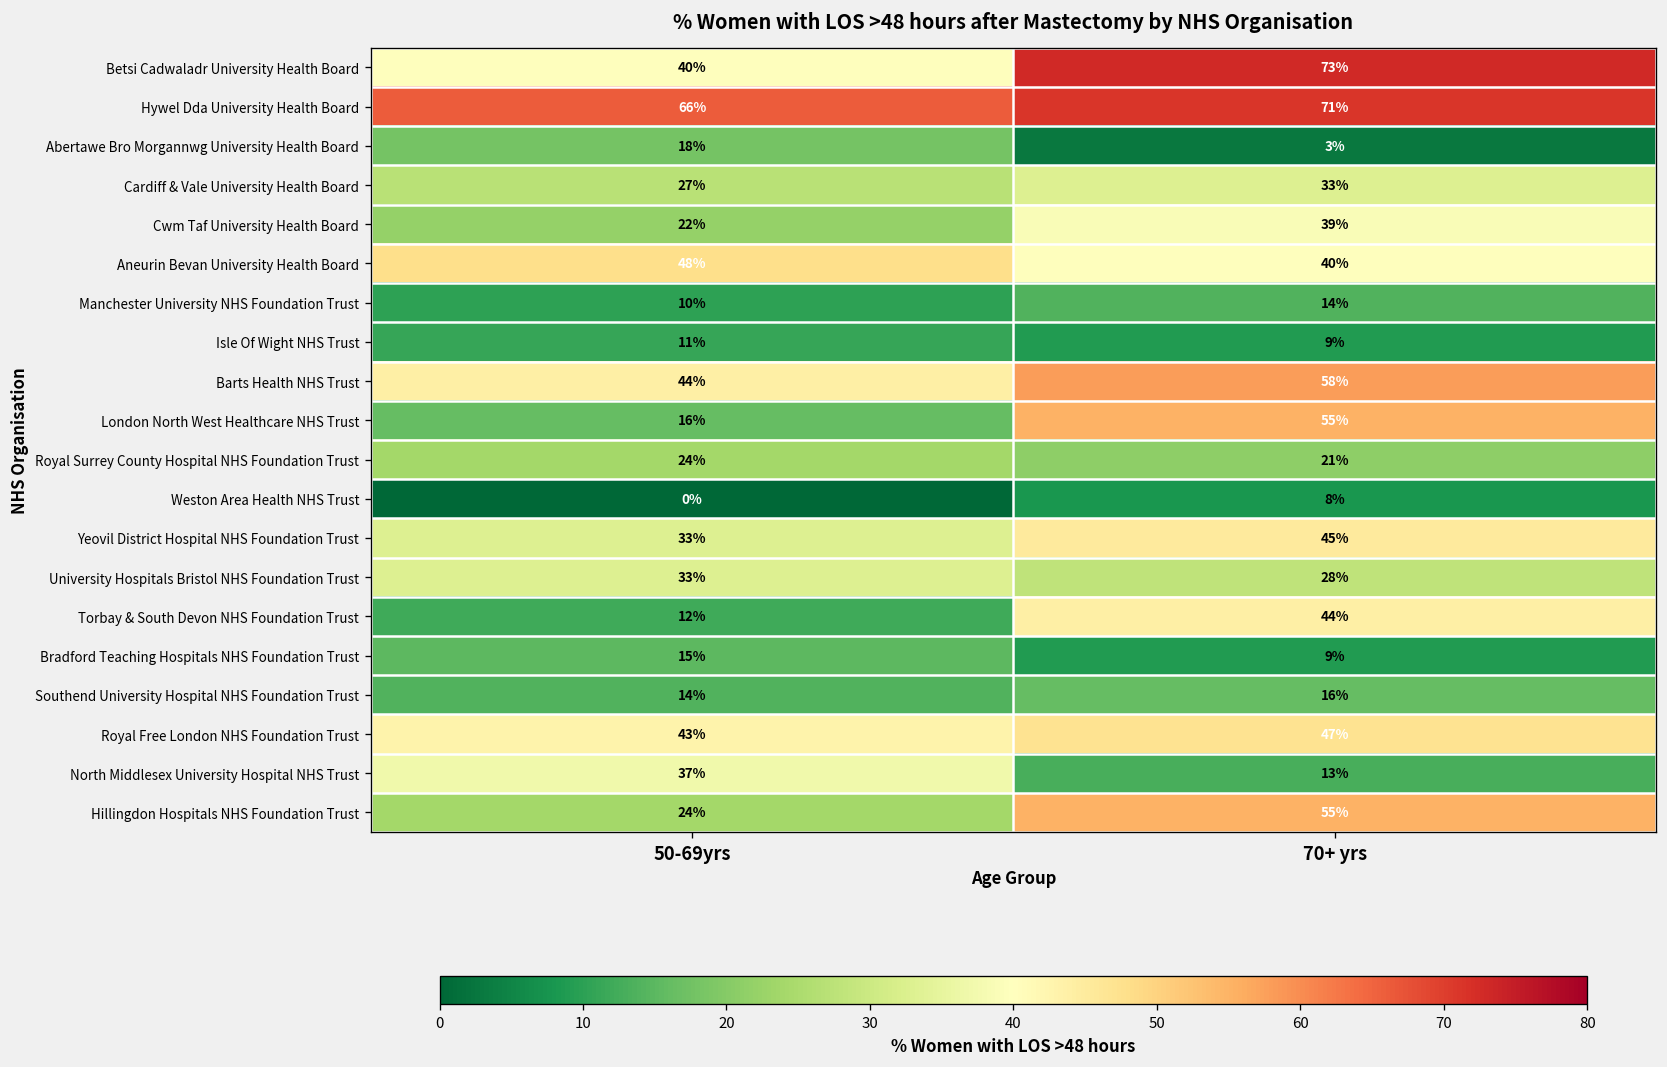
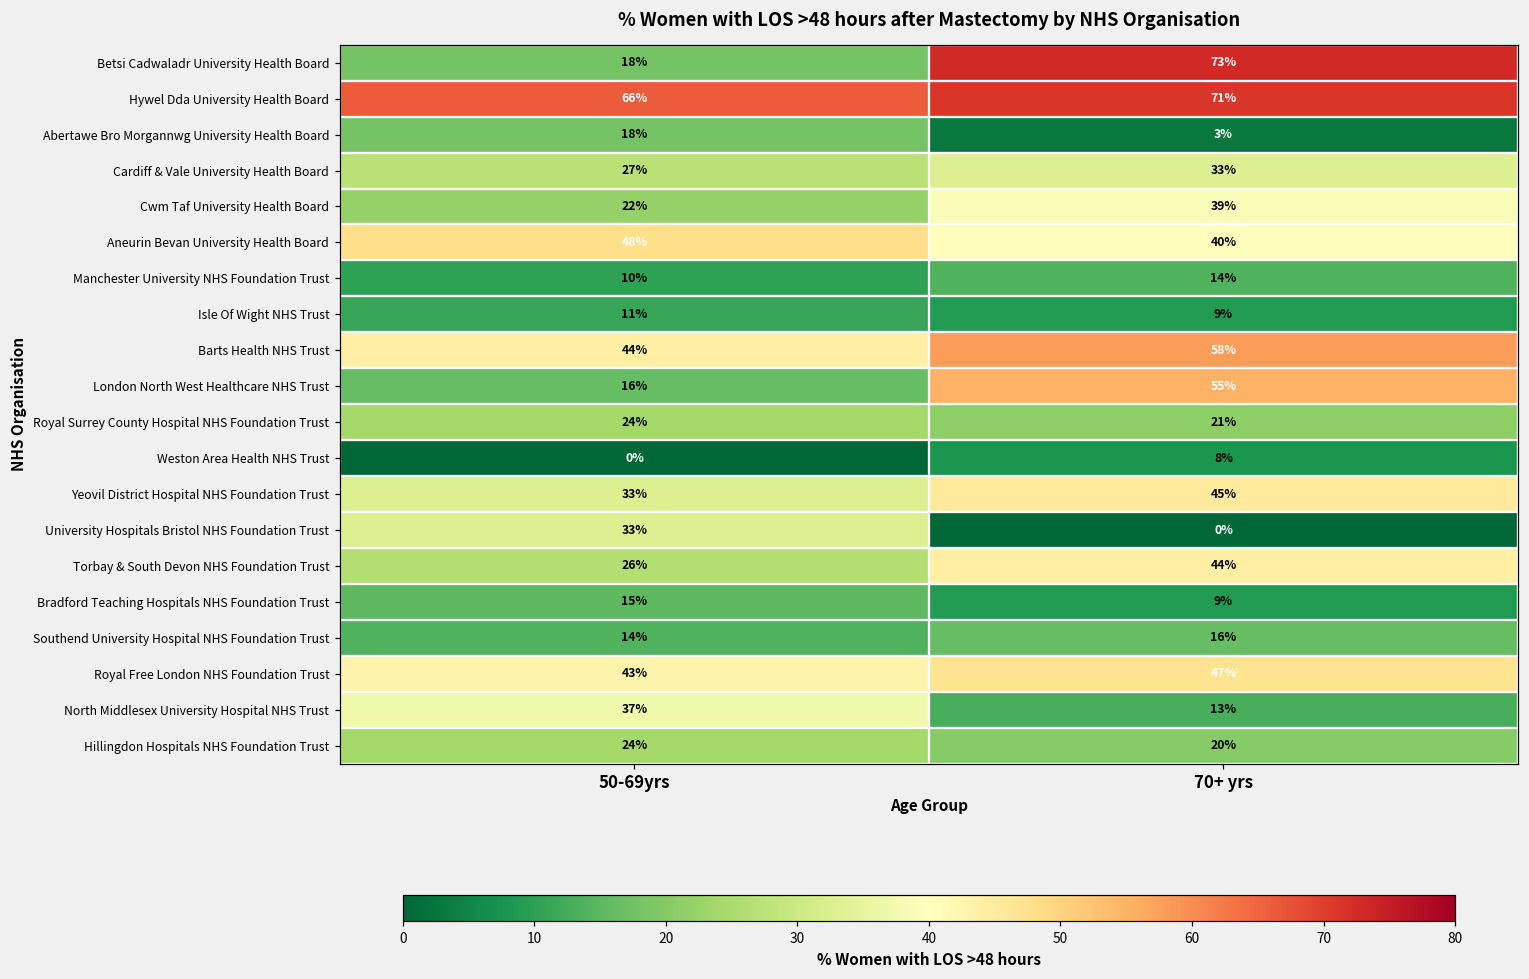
  {
    "Betsi Cadwaladr University Health Board": {
-     "50-69yrs": "40%",
+     "50-69yrs": "18%",
      "70+ yrs": "73%"
    },
    "Hywel Dda University Health Board": {
      "50-69yrs": "66%",
      "70+ yrs": "71%"
    },
    "Abertawe Bro Morgannwg University Health Board": {
      "50-69yrs": "18%",
      "70+ yrs": "3%"
    },
    "Cardiff & Vale University Health Board": {
      "50-69yrs": "27%",
      "70+ yrs": "33%"
    },
    "Cwm Taf University Health Board": {
      "50-69yrs": "22%",
      "70+ yrs": "39%"
    },
    "Aneurin Bevan University Health Board": {
      "50-69yrs": "48%",
      "70+ yrs": "40%"
    },
    "Manchester University NHS Foundation Trust": {
      "50-69yrs": "10%",
      "70+ yrs": "14%"
    },
    "Isle Of Wight NHS Trust": {
      "50-69yrs": "11%",
      "70+ yrs": "9%"
    },
    "Barts Health NHS Trust": {
      "50-69yrs": "44%",
      "70+ yrs": "58%"
    },
    "London North West Healthcare NHS Trust": {
      "50-69yrs": "16%",
      "70+ yrs": "55%"
    },
    "Royal Surrey County Hospital NHS Foundation Trust": {
      "50-69yrs": "24%",
      "70+ yrs": "21%"
    },
    "Weston Area Health NHS Trust": {
      "50-69yrs": "0%",
      "70+ yrs": "8%"
    },
    "Yeovil District Hospital NHS Foundation Trust": {
      "50-69yrs": "33%",
      "70+ yrs": "45%"
    },
    "University Hospitals Bristol NHS Foundation Trust": {
      "50-69yrs": "33%",
-     "70+ yrs": "28%"
+     "70+ yrs": "0%"
    },
    "Torbay & South Devon NHS Foundation Trust": {
-     "50-69yrs": "12%",
+     "50-69yrs": "26%",
      "70+ yrs": "44%"
    },
    "Bradford Teaching Hospitals NHS Foundation Trust": {
      "50-69yrs": "15%",
      "70+ yrs": "9%"
    },
    "Southend University Hospital NHS Foundation Trust": {
      "50-69yrs": "14%",
      "70+ yrs": "16%"
    },
    "Royal Free London NHS Foundation Trust": {
      "50-69yrs": "43%",
      "70+ yrs": "47%"
    },
    "North Middlesex University Hospital NHS Trust": {
      "50-69yrs": "37%",
      "70+ yrs": "13%"
    },
    "Hillingdon Hospitals NHS Foundation Trust": {
      "50-69yrs": "24%",
-     "70+ yrs": "55%"
+     "70+ yrs": "20%"
    }
  }
